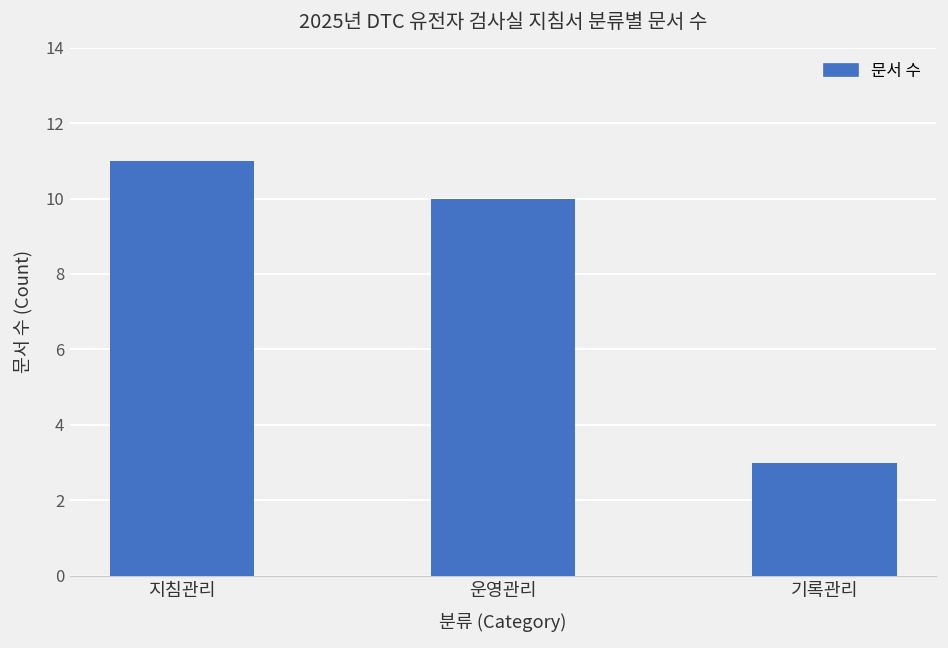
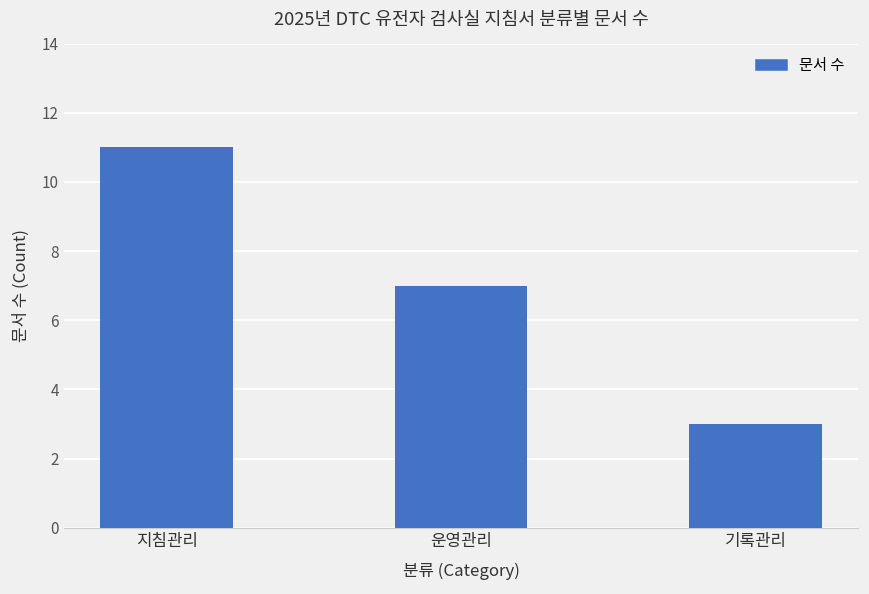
  {
    "지침관리": 11,
-   "운영관리": 10,
+   "운영관리": 7,
    "기록관리": 3
  }
